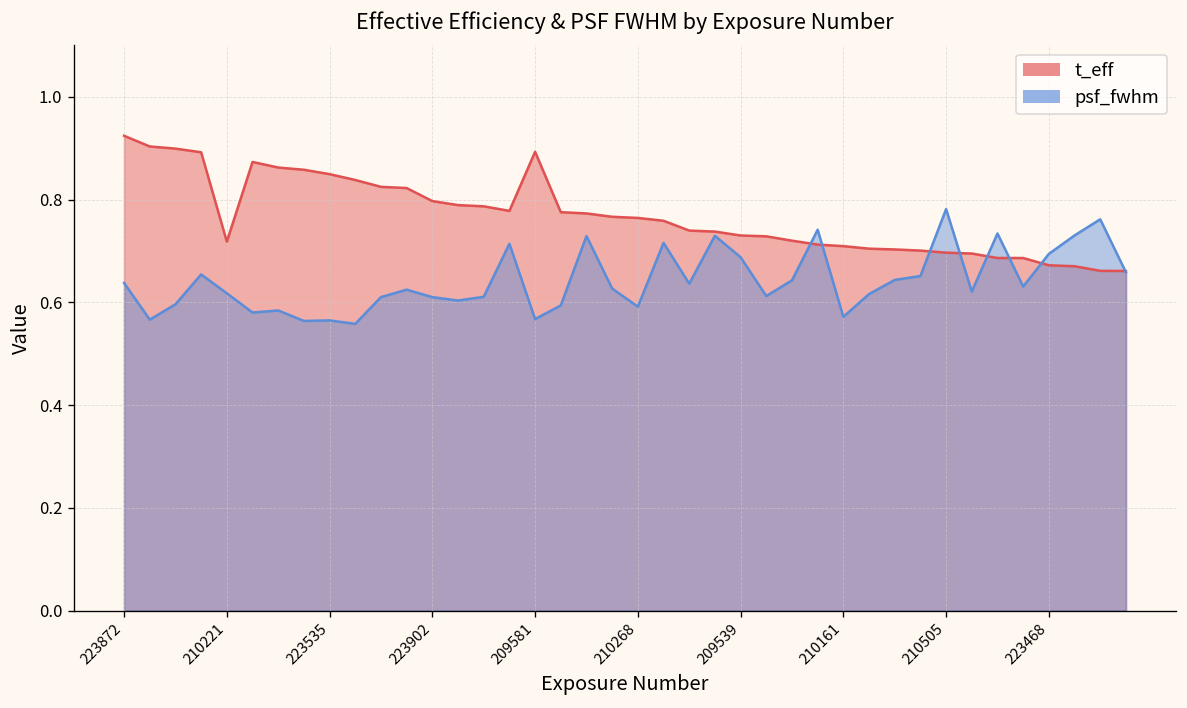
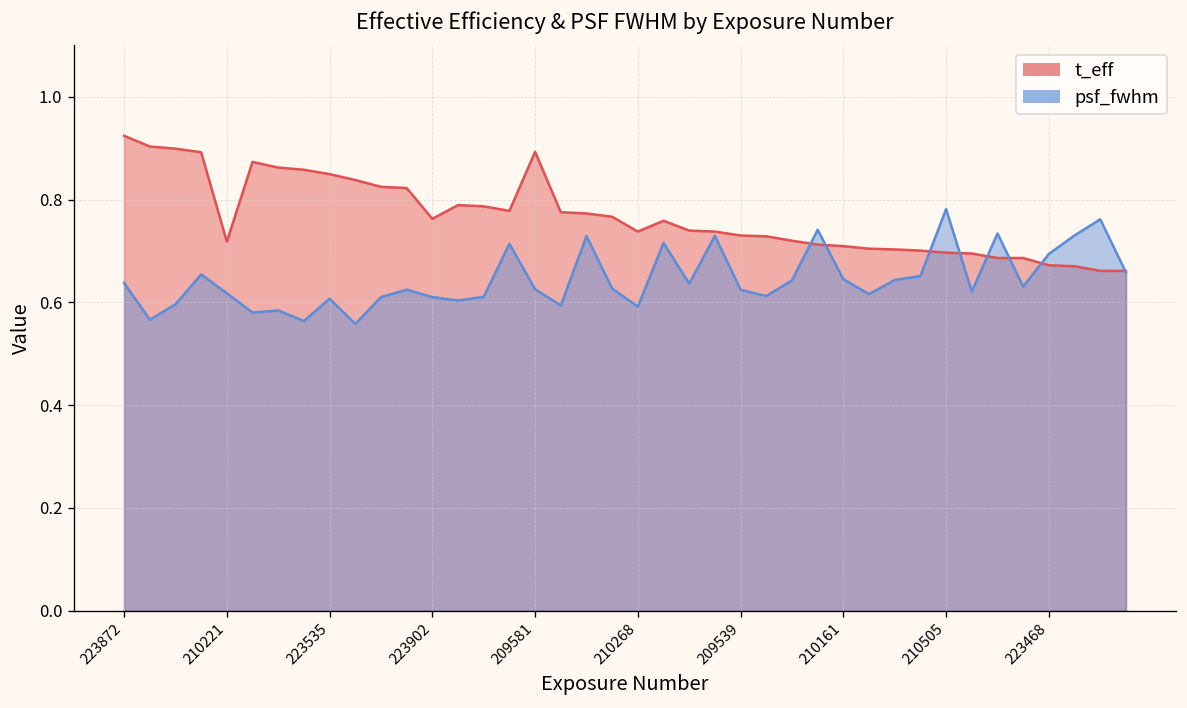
  {
    "t_eff": {
      "223872": 0.92,
      "210221": 0.72,
      "223535": 0.85,
-     "223902": 0.80,
+     "223902": 0.76,
      "209581": 0.89,
-     "210268": 0.76,
+     "210268": 0.74,
      "209539": 0.73,
      "210161": 0.71,
      "210505": 0.70,
      "223468": 0.67
    },
    "psf_fwhm": {
      "223872": 0.64,
      "210221": 0.62,
-     "223535": 0.56,
+     "223535": 0.61,
      "223902": 0.61,
-     "209581": 0.57,
+     "209581": 0.63,
      "210268": 0.59,
-     "209539": 0.69,
-     "210161": 0.57,
+     "209539": 0.62,
+     "210161": 0.64,
      "210505": 0.78,
      "223468": 0.69
    }
  }
